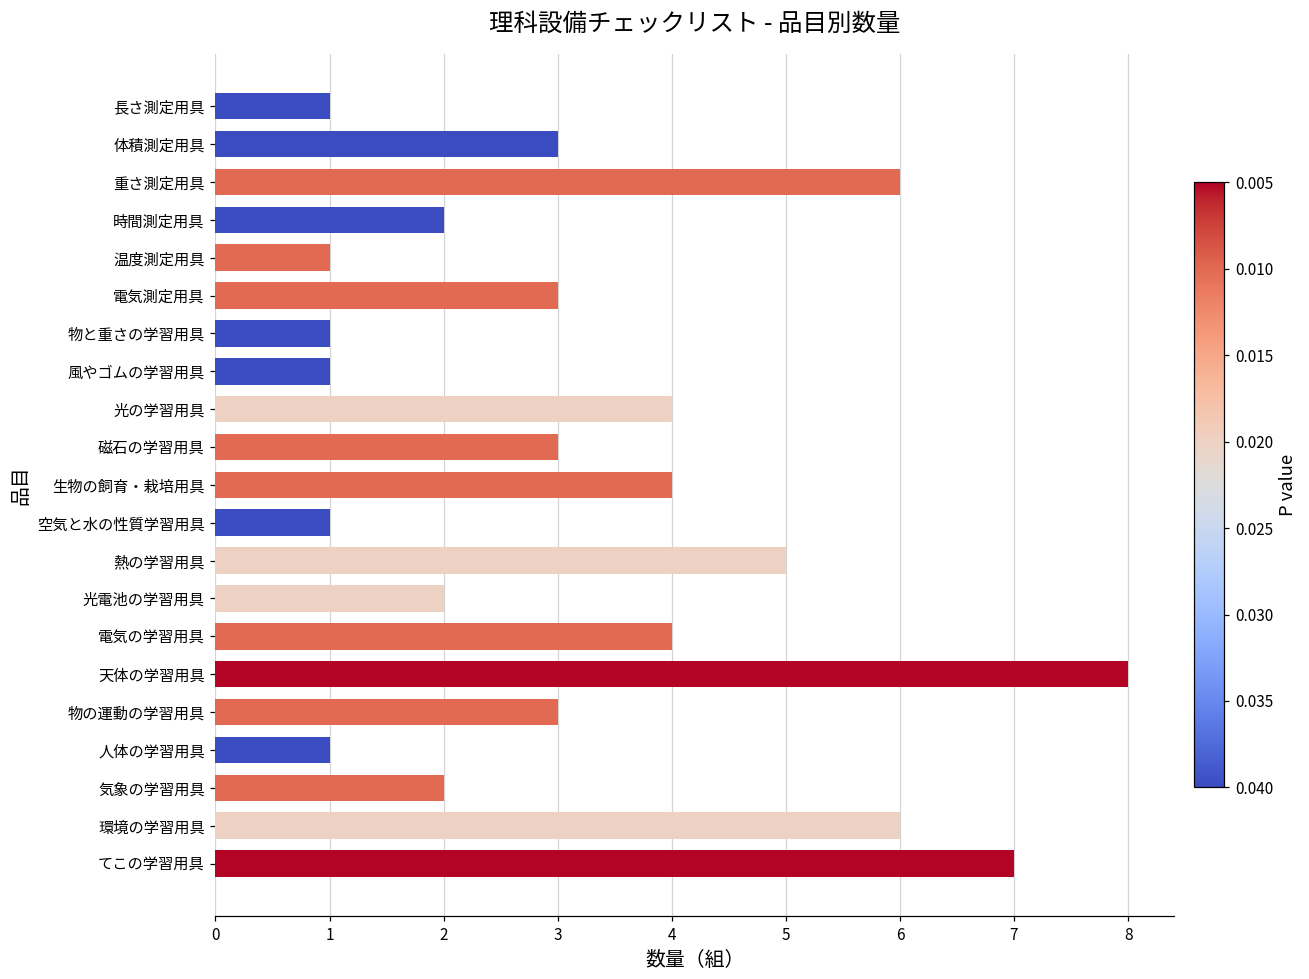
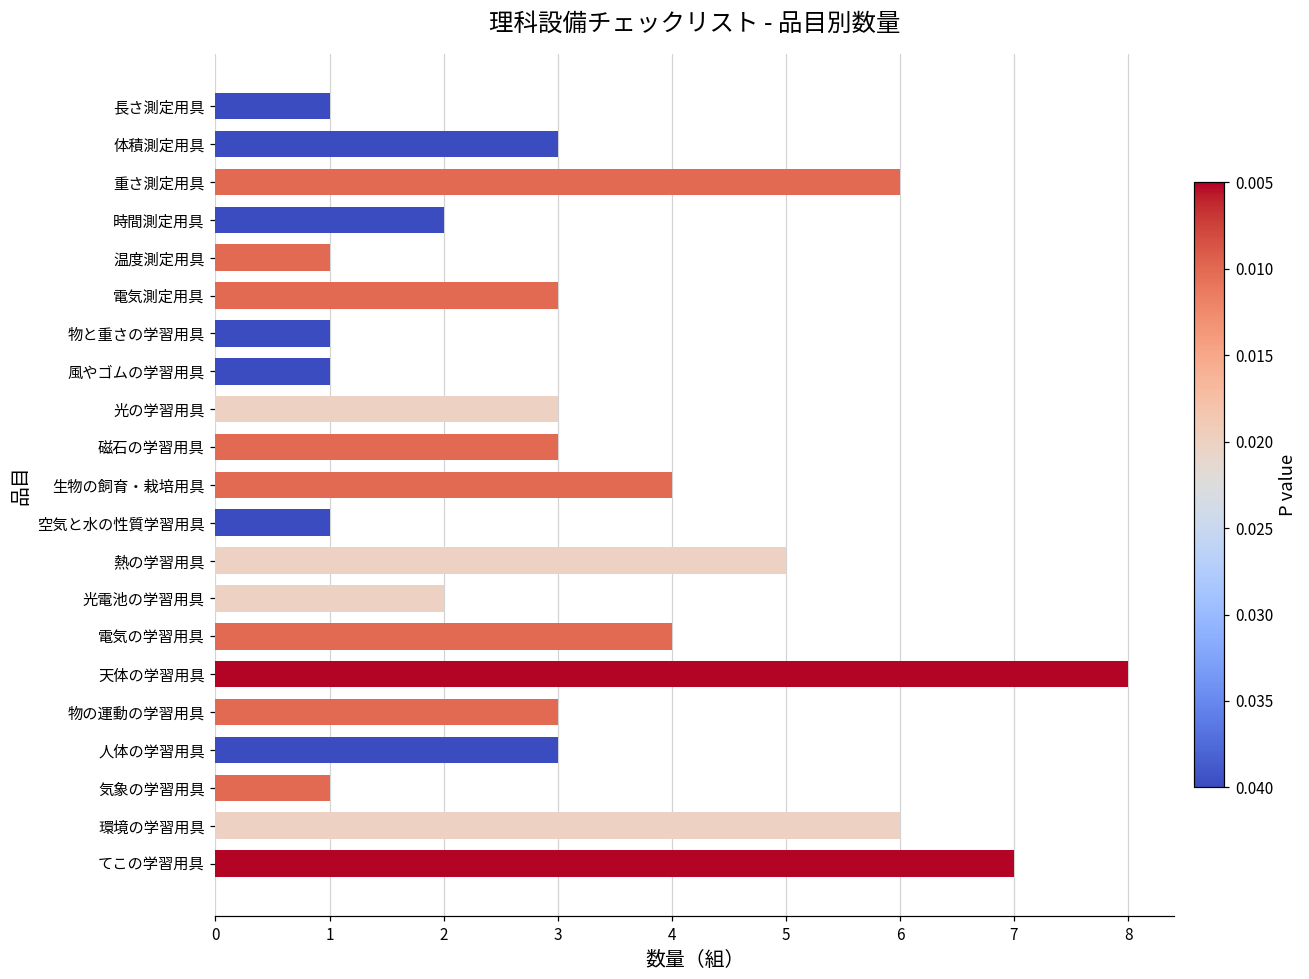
  {
    "長さ測定用具": 1,
    "体積測定用具": 3,
    "重さ測定用具": 6,
    "時間測定用具": 2,
    "温度測定用具": 1,
    "電気測定用具": 3,
    "物と重さの学習用具": 1,
    "風やゴムの学習用具": 1,
-   "光の学習用具": 4,
+   "光の学習用具": 3,
    "磁石の学習用具": 3,
    "生物の飼育・栽培用具": 4,
    "空気と水の性質学習用具": 1,
    "熱の学習用具": 5,
    "光電池の学習用具": 2,
    "電気の学習用具": 4,
    "天体の学習用具": 8,
    "物の運動の学習用具": 3,
-   "人体の学習用具": 1,
-   "気象の学習用具": 2,
+   "人体の学習用具": 3,
+   "気象の学習用具": 1,
    "環境の学習用具": 6,
    "てこの学習用具": 7
  }
